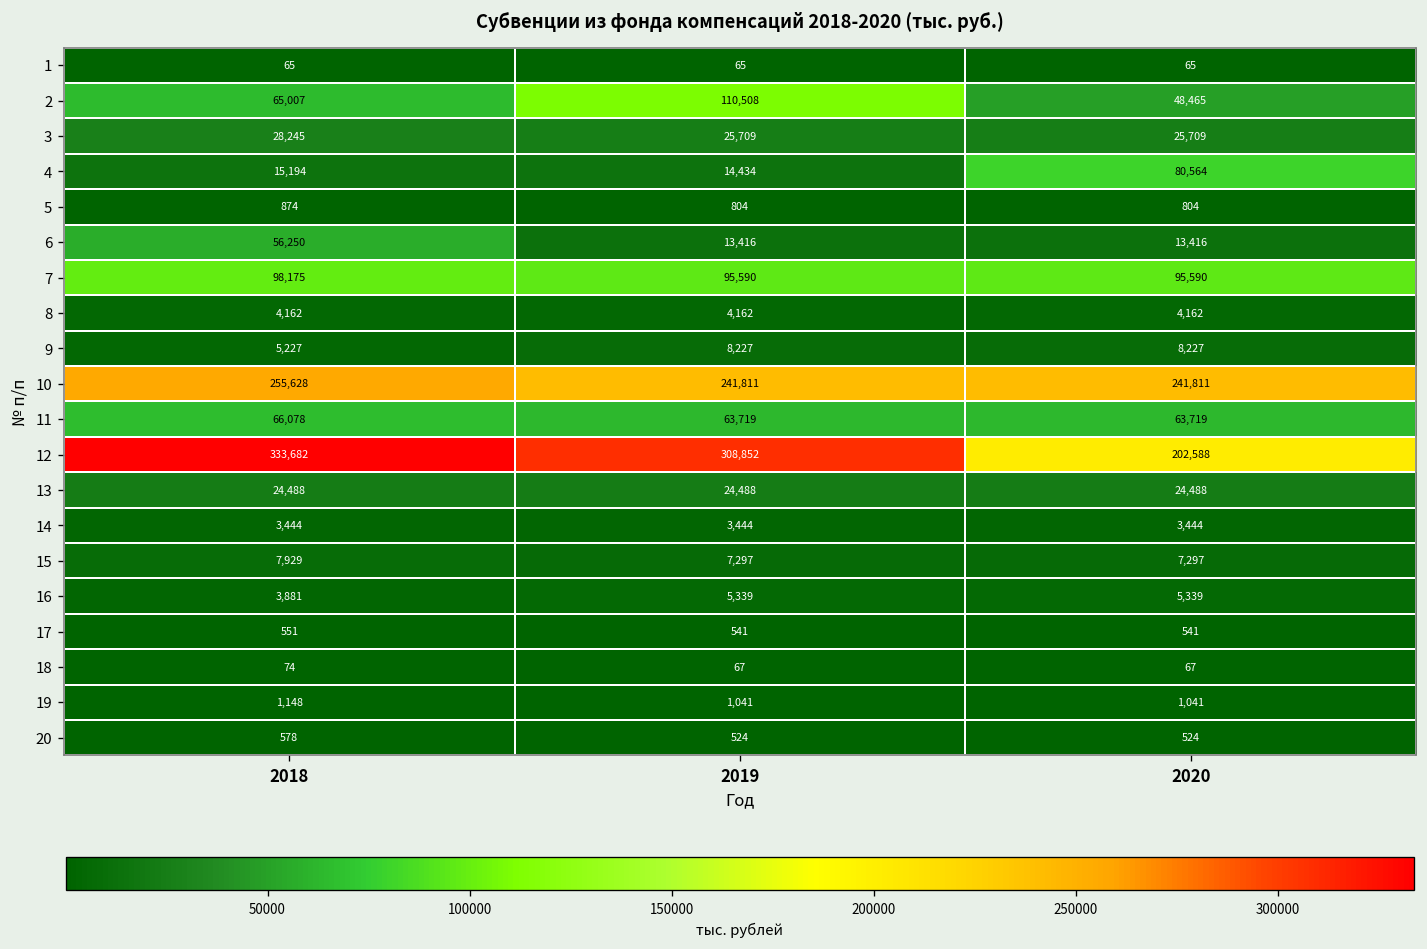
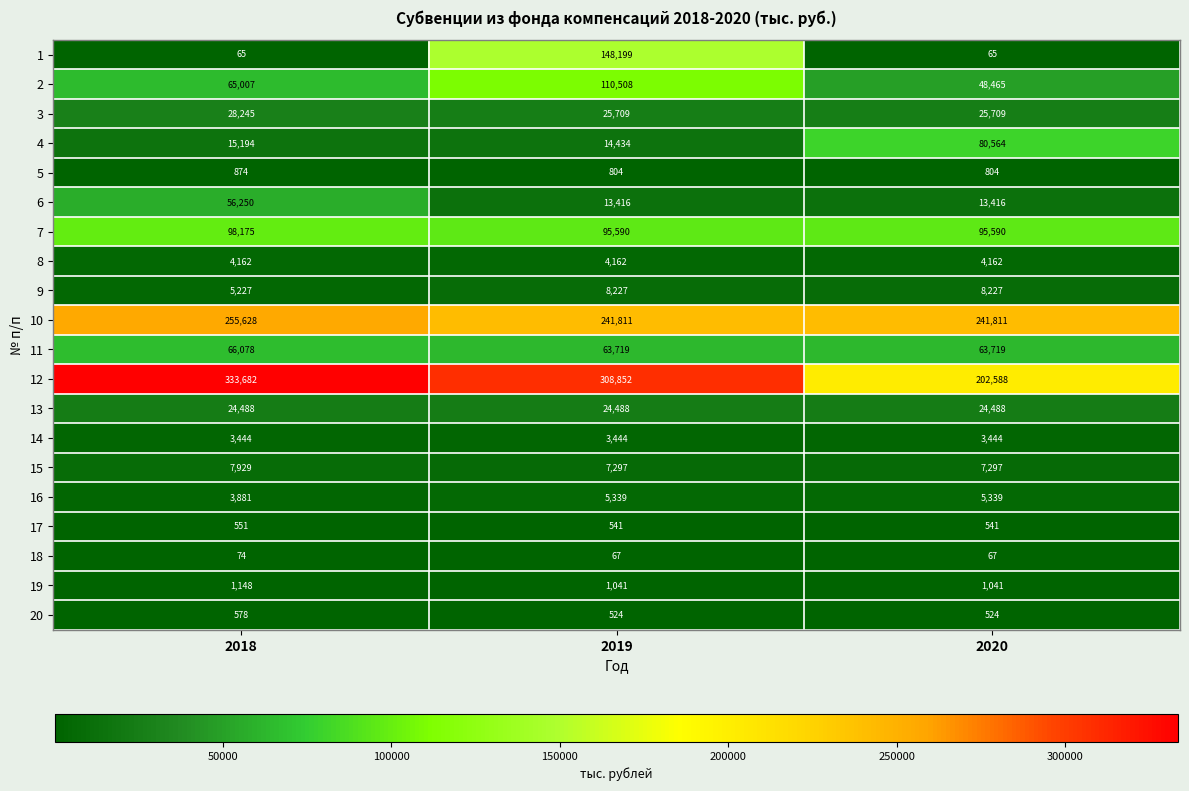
  {
    "1": {
      "2018": "65",
-     "2019": "65",
+     "2019": "148,199",
      "2020": "65"
    },
    "2": {
      "2018": "65,007",
      "2019": "110,508",
      "2020": "48,465"
    },
    "3": {
      "2018": "28,245",
      "2019": "25,709",
      "2020": "25,709"
    },
    "4": {
      "2018": "15,194",
      "2019": "14,434",
      "2020": "80,564"
    },
    "5": {
      "2018": "874",
      "2019": "804",
      "2020": "804"
    },
    "6": {
      "2018": "56,250",
      "2019": "13,416",
      "2020": "13,416"
    },
    "7": {
      "2018": "98,175",
      "2019": "95,590",
      "2020": "95,590"
    },
    "8": {
      "2018": "4,162",
      "2019": "4,162",
      "2020": "4,162"
    },
    "9": {
      "2018": "5,227",
      "2019": "8,227",
      "2020": "8,227"
    },
    "10": {
      "2018": "255,628",
      "2019": "241,811",
      "2020": "241,811"
    },
    "11": {
      "2018": "66,078",
      "2019": "63,719",
      "2020": "63,719"
    },
    "12": {
      "2018": "333,682",
      "2019": "308,852",
      "2020": "202,588"
    },
    "13": {
      "2018": "24,488",
      "2019": "24,488",
      "2020": "24,488"
    },
    "14": {
      "2018": "3,444",
      "2019": "3,444",
      "2020": "3,444"
    },
    "15": {
      "2018": "7,929",
      "2019": "7,297",
      "2020": "7,297"
    },
    "16": {
      "2018": "3,881",
      "2019": "5,339",
      "2020": "5,339"
    },
    "17": {
      "2018": "551",
      "2019": "541",
      "2020": "541"
    },
    "18": {
      "2018": "74",
      "2019": "67",
      "2020": "67"
    },
    "19": {
      "2018": "1,148",
      "2019": "1,041",
      "2020": "1,041"
    },
    "20": {
      "2018": "578",
      "2019": "524",
      "2020": "524"
    }
  }
